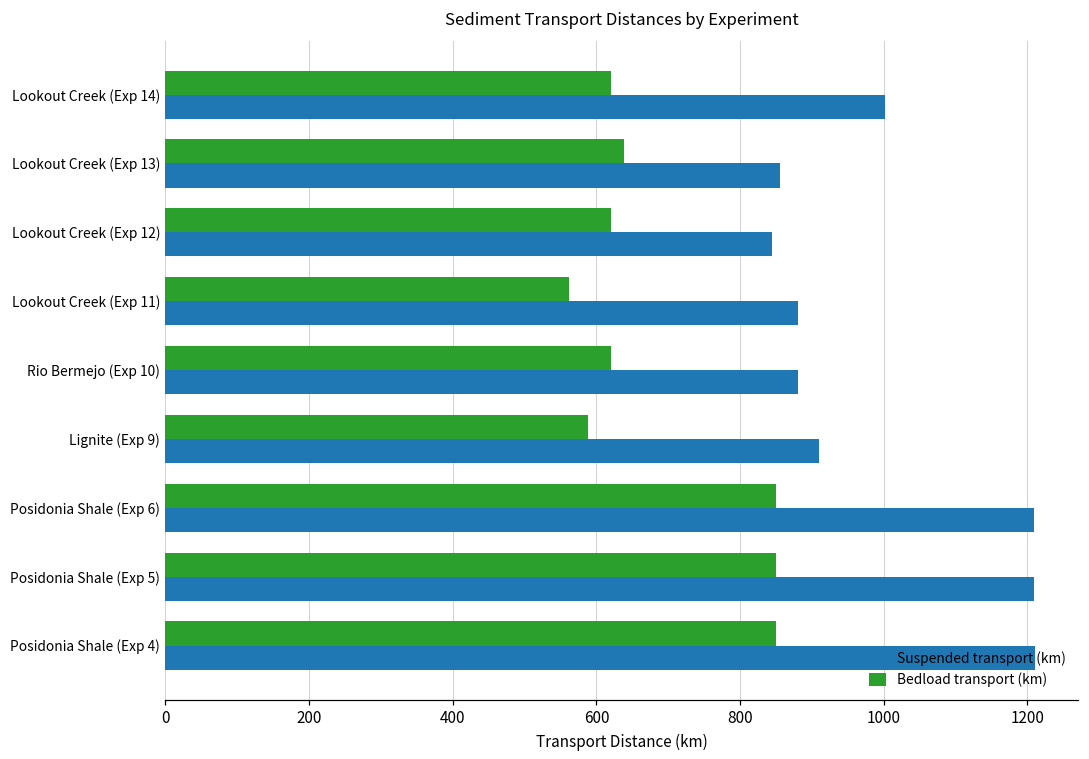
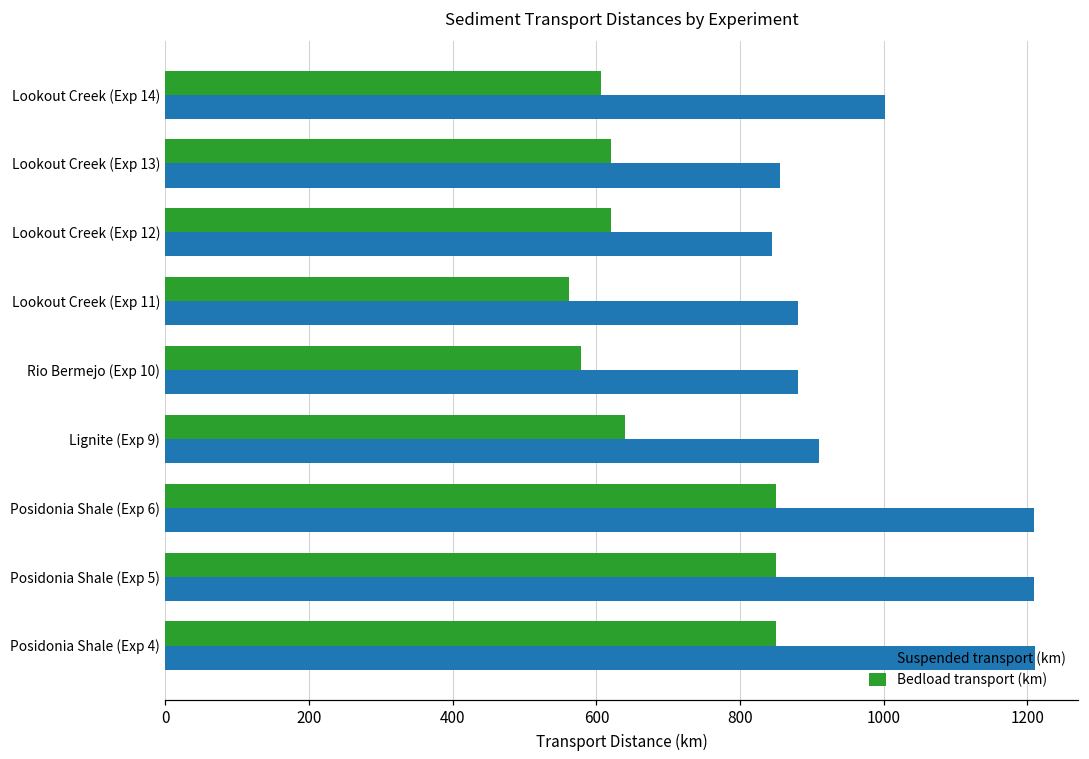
  {
    "Suspended transport (km)": {
      "Lookout Creek (Exp 14)": 1000,
      "Lookout Creek (Exp 13)": 860,
      "Lookout Creek (Exp 12)": 850,
      "Lookout Creek (Exp 11)": 880,
      "Rio Bermejo (Exp 10)": 880,
      "Lignite (Exp 9)": 910,
      "Posidonia Shale (Exp 6)": 1210,
      "Posidonia Shale (Exp 5)": 1210,
      "Posidonia Shale (Exp 4)": 1210
    },
    "Bedload transport (km)": {
-     "Lookout Creek (Exp 14)": 620,
-     "Lookout Creek (Exp 13)": 640,
+     "Lookout Creek (Exp 14)": 610,
+     "Lookout Creek (Exp 13)": 620,
      "Lookout Creek (Exp 12)": 620,
      "Lookout Creek (Exp 11)": 560,
-     "Rio Bermejo (Exp 10)": 620,
-     "Lignite (Exp 9)": 590,
+     "Rio Bermejo (Exp 10)": 580,
+     "Lignite (Exp 9)": 640,
      "Posidonia Shale (Exp 6)": 850,
      "Posidonia Shale (Exp 5)": 850,
      "Posidonia Shale (Exp 4)": 850
    }
  }
